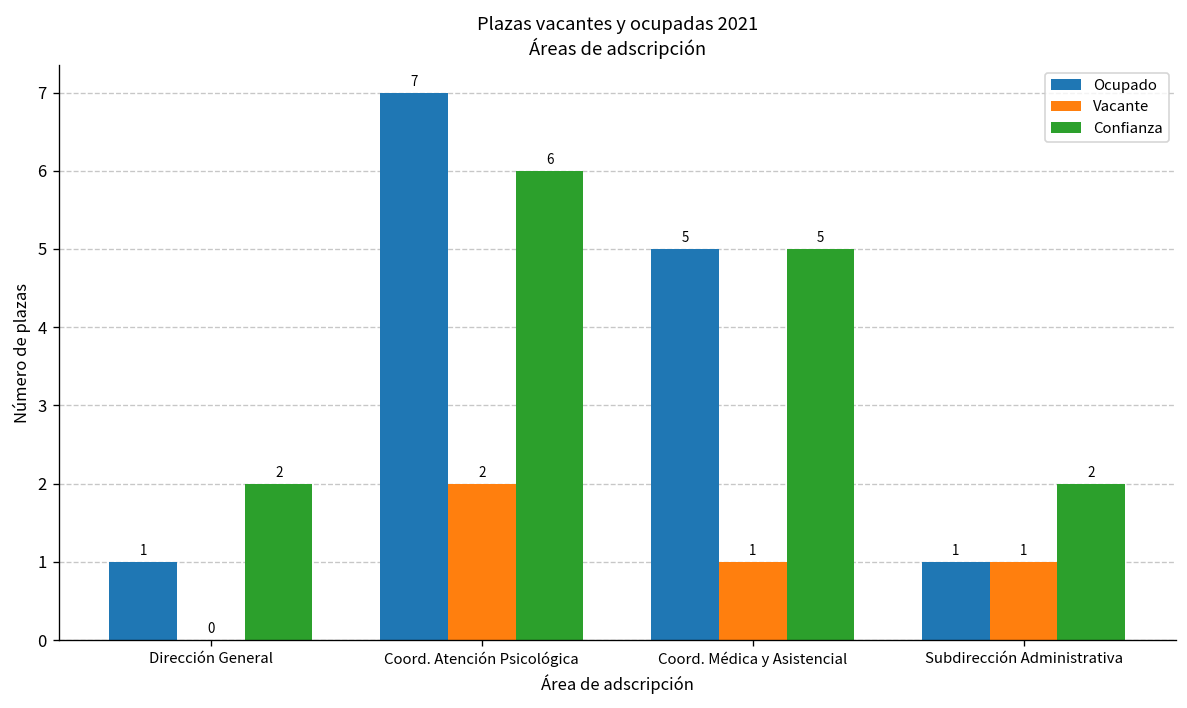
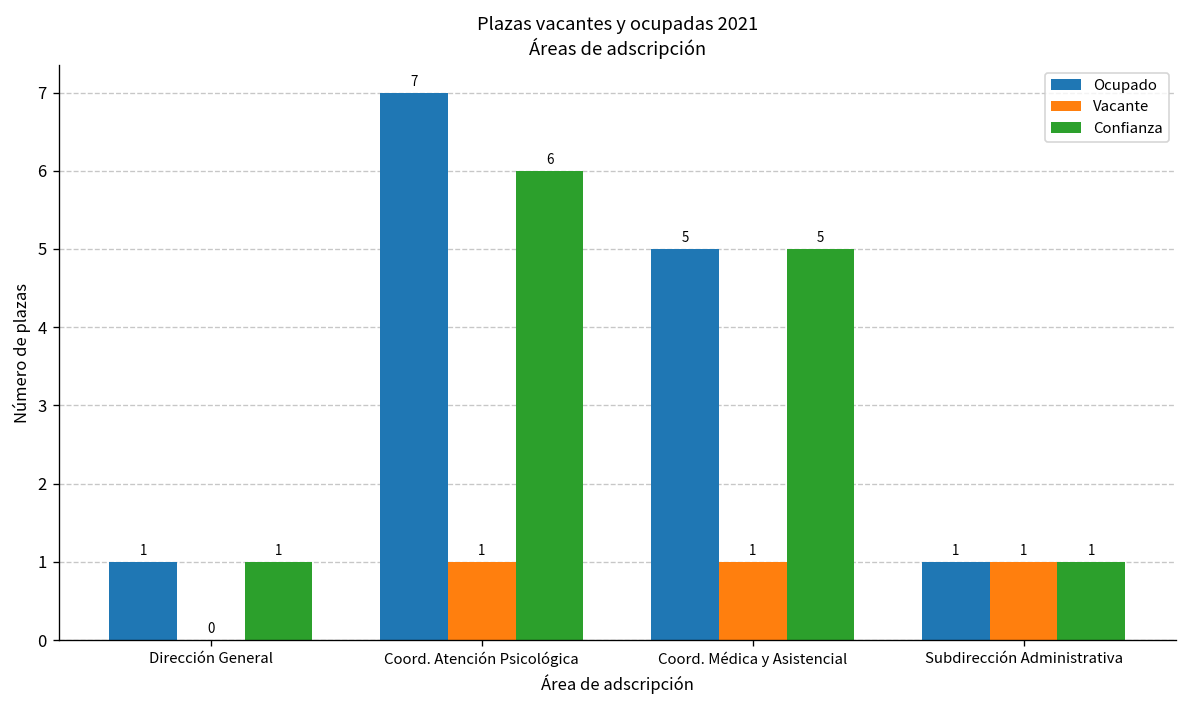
  {
    "Ocupado": {
      "Dirección General": 1,
      "Coord. Atención Psicológica": 7,
      "Coord. Médica y Asistencial": 5,
      "Subdirección Administrativa": 1
    },
    "Vacante": {
      "Dirección General": 0,
-     "Coord. Atención Psicológica": 2,
+     "Coord. Atención Psicológica": 1,
      "Coord. Médica y Asistencial": 1,
      "Subdirección Administrativa": 1
    },
    "Confianza": {
-     "Dirección General": 2,
+     "Dirección General": 1,
      "Coord. Atención Psicológica": 6,
      "Coord. Médica y Asistencial": 5,
-     "Subdirección Administrativa": 2
+     "Subdirección Administrativa": 1
    }
  }
